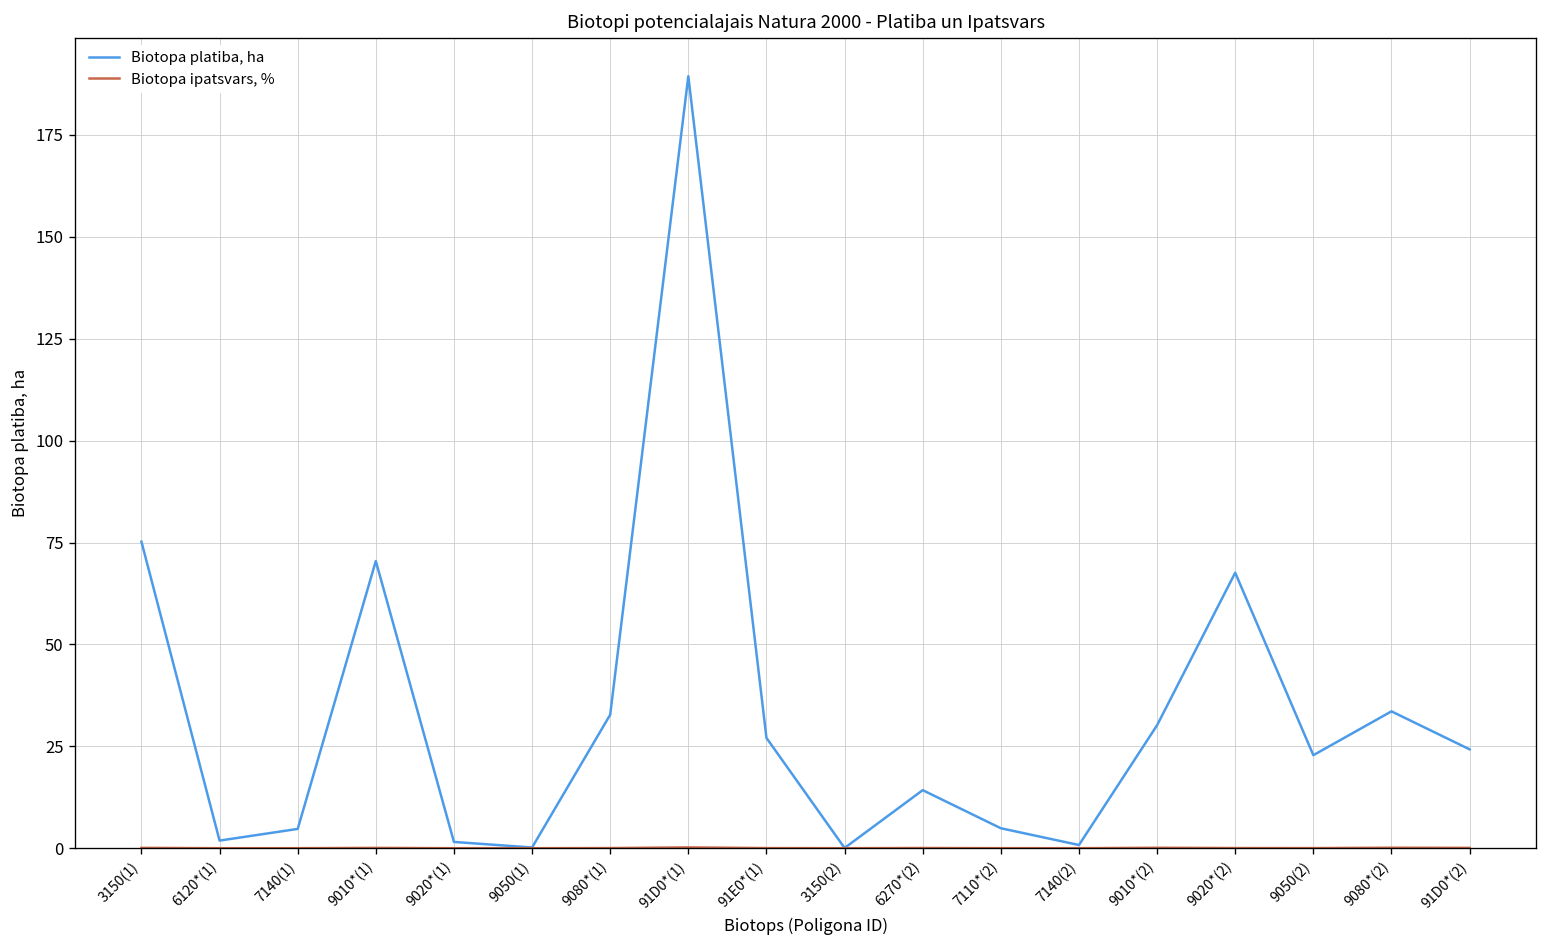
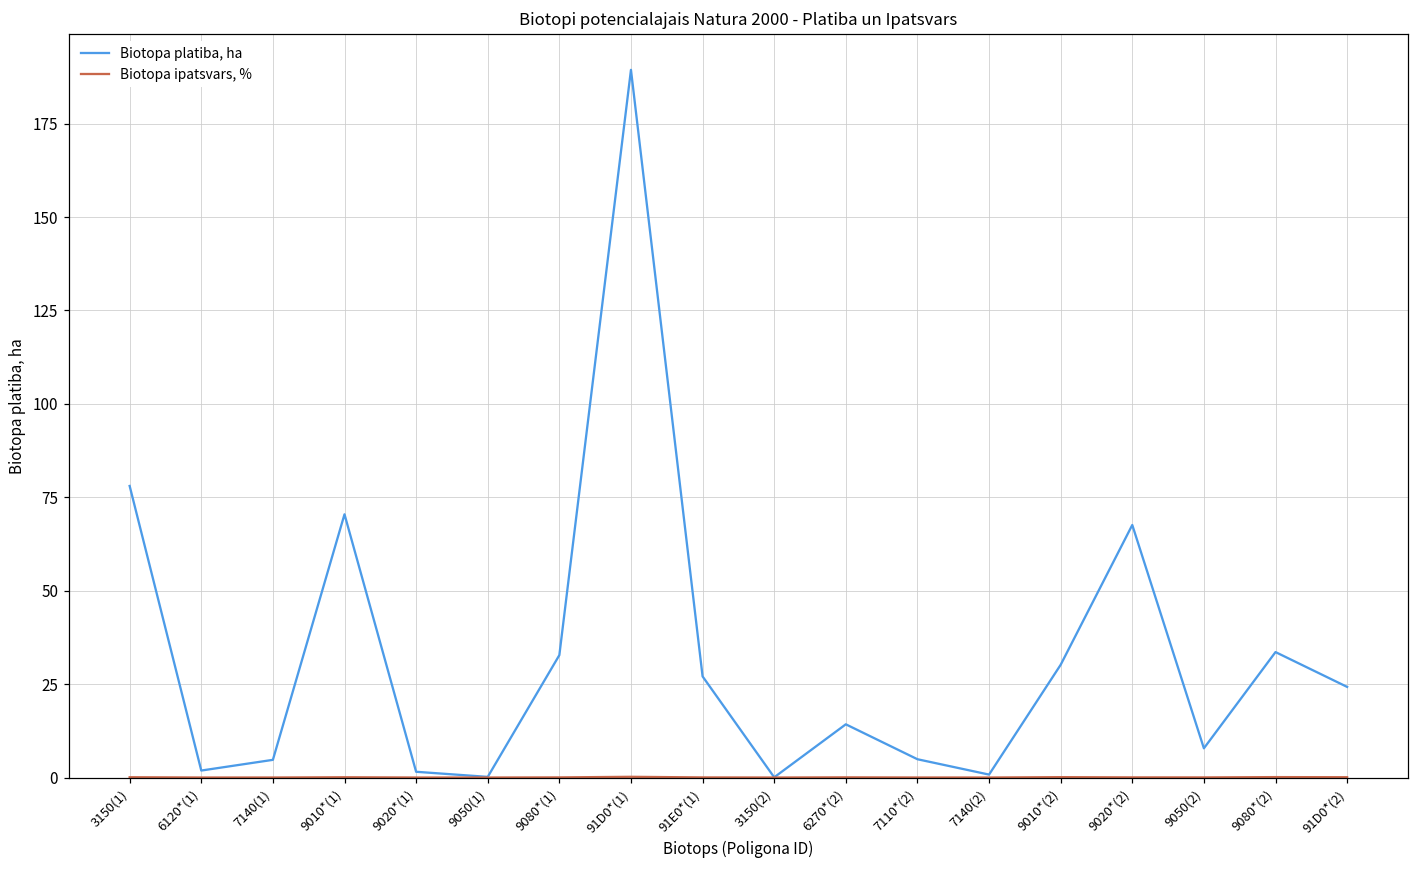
  {
    "Biotopa platiba, ha": {
-     "3150(1)": 75,
+     "3150(1)": 78,
      "6120*(1)": 2,
      "7140(1)": 5,
      "9010*(1)": 70,
      "9020*(1)": 2,
      "9080*(1)": 33,
      "91D0*(1)": 189,
      "91E0*(1)": 27,
      "6270*(2)": 14,
      "7110*(2)": 5,
      "7140(2)": 1,
      "9010*(2)": 30,
      "9020*(2)": 68,
-     "9050(2)": 23,
+     "9050(2)": 8,
      "9080*(2)": 34,
      "91D0*(2)": 24
    },
    "Biotopa ipatsvars, %": {
      "3150(1)": 0,
      "6120*(1)": 0,
      "7140(1)": 0,
      "9010*(1)": 0,
      "9020*(1)": 0,
      "9080*(1)": 0,
      "91D0*(1)": 0,
      "91E0*(1)": 0,
      "6270*(2)": 0,
      "7110*(2)": 0,
      "7140(2)": 0,
      "9010*(2)": 0,
      "9020*(2)": 0,
      "9050(2)": 0,
      "9080*(2)": 0,
      "91D0*(2)": 0
    }
  }
